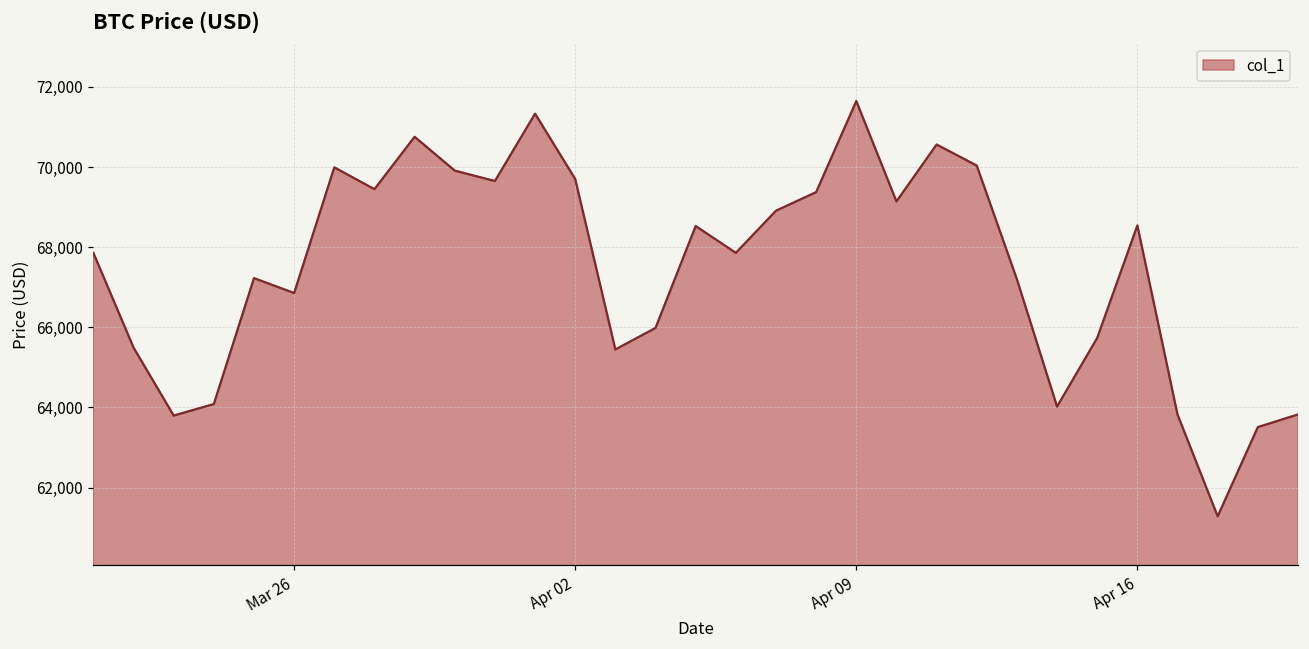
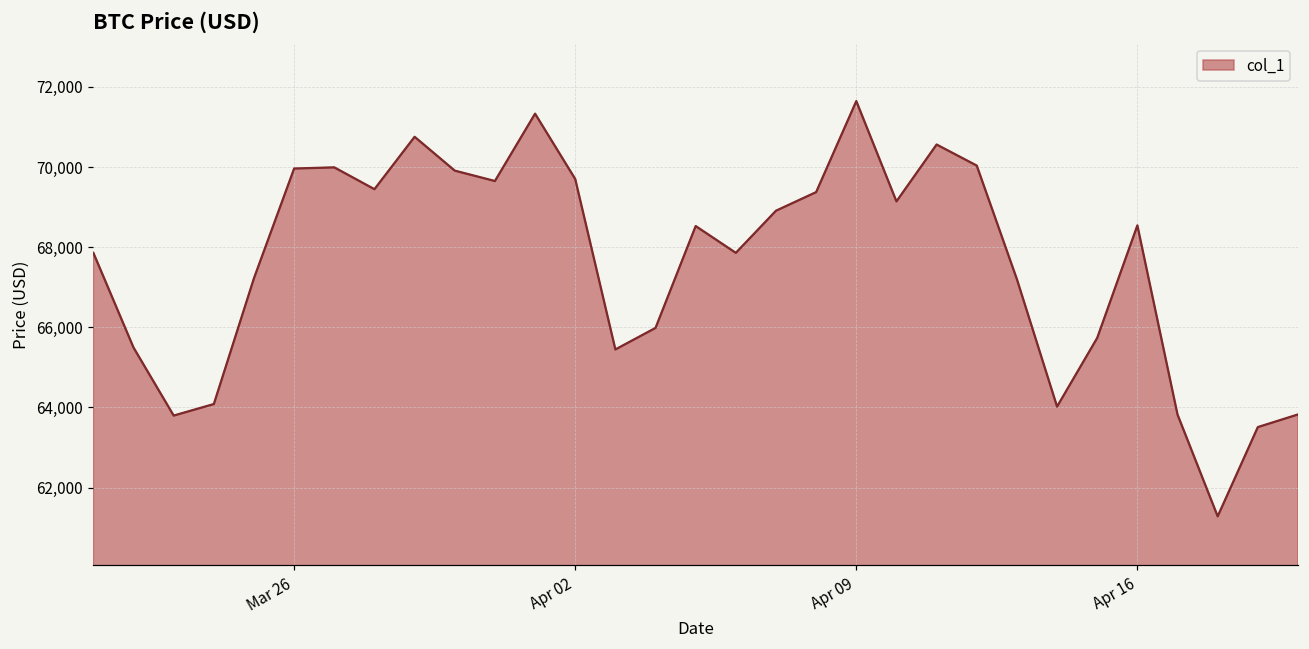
  {
-   "Mar 26": "66,900",
+   "Mar 26": "70,000",
    "Apr 02": "69,700",
    "Apr 09": "71,600",
    "Apr 16": "68,500"
  }
